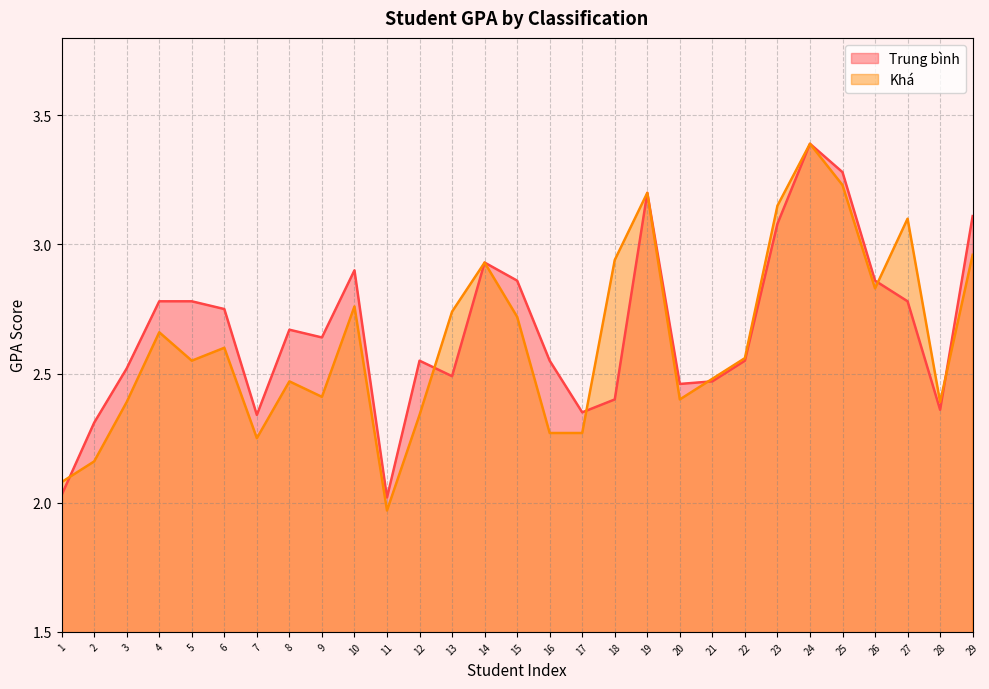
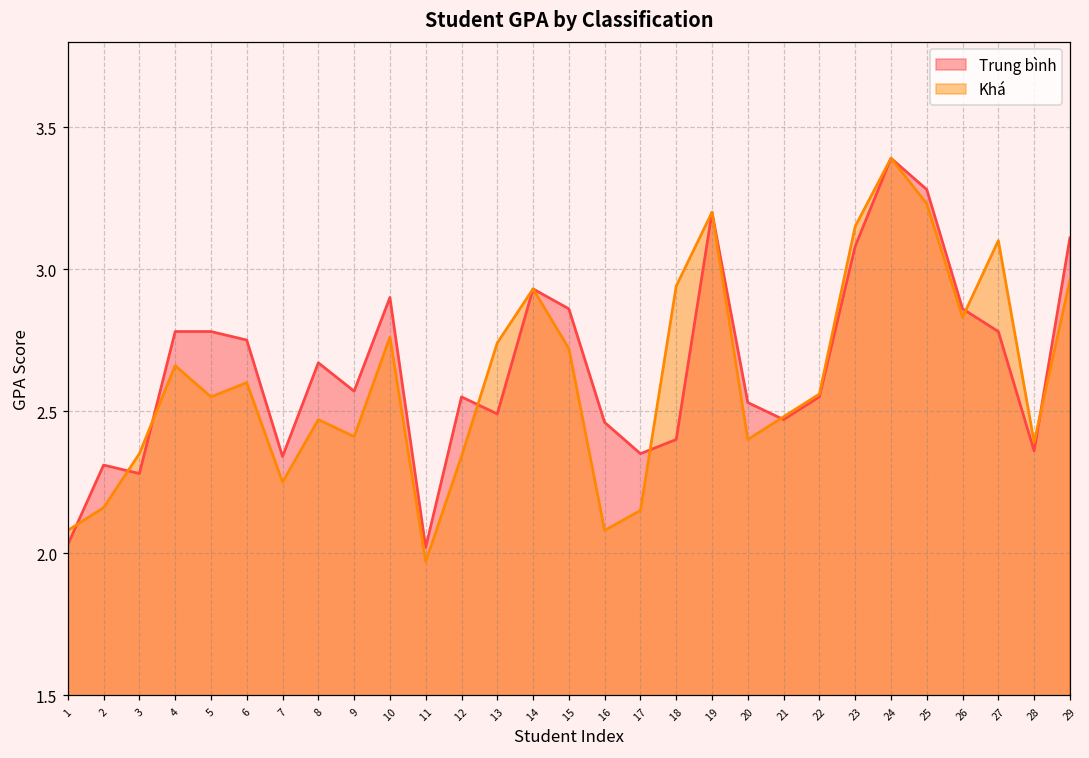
  {
    "Trung bình": {
      "1": 2.03,
      "2": 2.31,
-     "3": 2.52,
+     "3": 2.28,
      "4": 2.78,
      "5": 2.78,
      "6": 2.75,
      "7": 2.34,
      "8": 2.67,
-     "9": 2.64,
+     "9": 2.57,
      "10": 2.90,
      "11": 2.02,
      "12": 2.55,
      "13": 2.49,
      "15": 2.86,
-     "16": 2.55,
+     "16": 2.46,
      "17": 2.35,
      "18": 2.40,
-     "20": 2.46,
+     "20": 2.53,
      "21": 2.47,
      "22": 2.55,
      "23": 3.08,
      "25": 3.28,
      "26": 2.86,
      "27": 2.78,
      "28": 2.36,
      "29": 3.11
    },
    "Khá": {
      "1": 2.08,
      "2": 2.16,
-     "3": 2.39,
+     "3": 2.35,
      "4": 2.66,
      "5": 2.55,
      "6": 2.60,
      "7": 2.25,
      "8": 2.47,
      "9": 2.41,
      "10": 2.76,
      "11": 1.97,
      "12": 2.34,
      "13": 2.74,
      "15": 2.72,
-     "16": 2.27,
-     "17": 2.27,
+     "16": 2.08,
+     "17": 2.15,
      "18": 2.94,
      "20": 2.40,
      "21": 2.48,
      "22": 2.56,
      "23": 3.15,
      "25": 3.23,
      "26": 2.83,
      "27": 3.10,
      "28": 2.39,
      "29": 2.96
    }
  }
